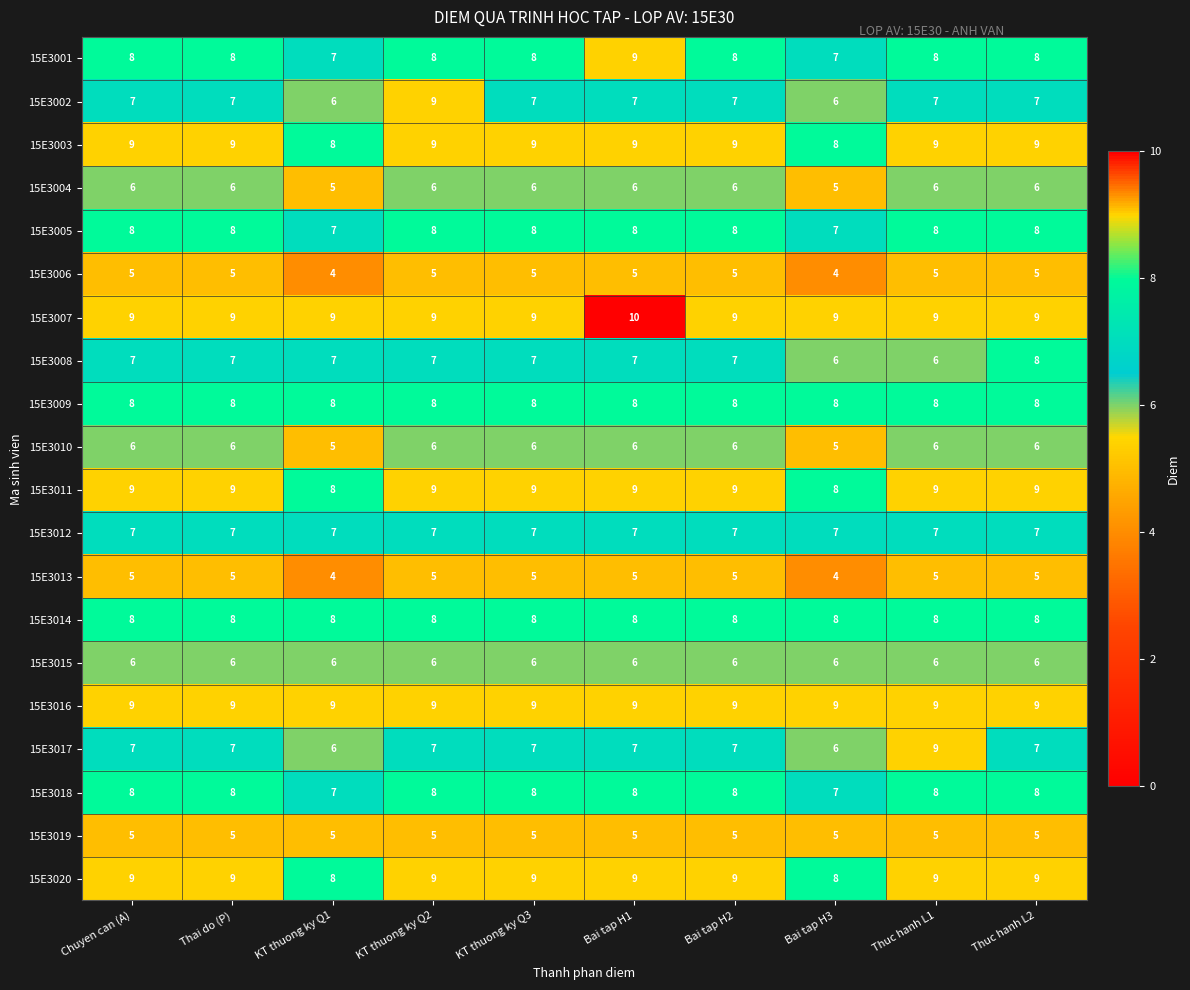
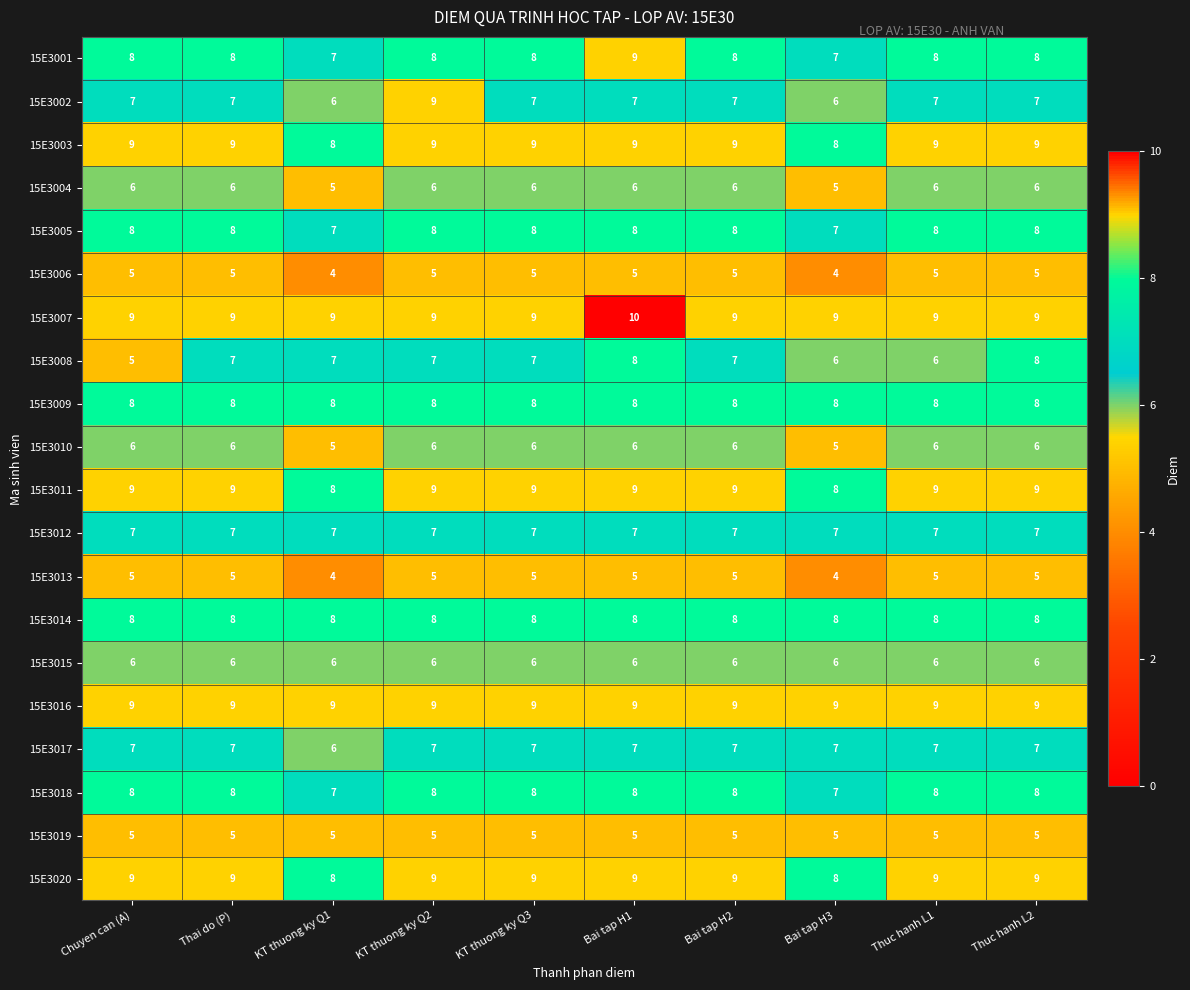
  {
    "15E3001": {
      "Chuyen can (A)": 8,
      "Thai do (P)": 8,
      "KT thuong ky Q1": 7,
      "KT thuong ky Q2": 8,
      "KT thuong ky Q3": 8,
      "Bai tap H1": 9,
      "Bai tap H2": 8,
      "Bai tap H3": 7,
      "Thuc hanh L1": 8,
      "Thuc hanh L2": 8
    },
    "15E3002": {
      "Chuyen can (A)": 7,
      "Thai do (P)": 7,
      "KT thuong ky Q1": 6,
      "KT thuong ky Q2": 9,
      "KT thuong ky Q3": 7,
      "Bai tap H1": 7,
      "Bai tap H2": 7,
      "Bai tap H3": 6,
      "Thuc hanh L1": 7,
      "Thuc hanh L2": 7
    },
    "15E3003": {
      "Chuyen can (A)": 9,
      "Thai do (P)": 9,
      "KT thuong ky Q1": 8,
      "KT thuong ky Q2": 9,
      "KT thuong ky Q3": 9,
      "Bai tap H1": 9,
      "Bai tap H2": 9,
      "Bai tap H3": 8,
      "Thuc hanh L1": 9,
      "Thuc hanh L2": 9
    },
    "15E3004": {
      "Chuyen can (A)": 6,
      "Thai do (P)": 6,
      "KT thuong ky Q1": 5,
      "KT thuong ky Q2": 6,
      "KT thuong ky Q3": 6,
      "Bai tap H1": 6,
      "Bai tap H2": 6,
      "Bai tap H3": 5,
      "Thuc hanh L1": 6,
      "Thuc hanh L2": 6
    },
    "15E3005": {
      "Chuyen can (A)": 8,
      "Thai do (P)": 8,
      "KT thuong ky Q1": 7,
      "KT thuong ky Q2": 8,
      "KT thuong ky Q3": 8,
      "Bai tap H1": 8,
      "Bai tap H2": 8,
      "Bai tap H3": 7,
      "Thuc hanh L1": 8,
      "Thuc hanh L2": 8
    },
    "15E3006": {
      "Chuyen can (A)": 5,
      "Thai do (P)": 5,
      "KT thuong ky Q1": 4,
      "KT thuong ky Q2": 5,
      "KT thuong ky Q3": 5,
      "Bai tap H1": 5,
      "Bai tap H2": 5,
      "Bai tap H3": 4,
      "Thuc hanh L1": 5,
      "Thuc hanh L2": 5
    },
    "15E3007": {
      "Chuyen can (A)": 9,
      "Thai do (P)": 9,
      "KT thuong ky Q1": 9,
      "KT thuong ky Q2": 9,
      "KT thuong ky Q3": 9,
      "Bai tap H1": 10,
      "Bai tap H2": 9,
      "Bai tap H3": 9,
      "Thuc hanh L1": 9,
      "Thuc hanh L2": 9
    },
    "15E3008": {
-     "Chuyen can (A)": 7,
+     "Chuyen can (A)": 5,
      "Thai do (P)": 7,
      "KT thuong ky Q1": 7,
      "KT thuong ky Q2": 7,
      "KT thuong ky Q3": 7,
-     "Bai tap H1": 7,
+     "Bai tap H1": 8,
      "Bai tap H2": 7,
      "Bai tap H3": 6,
      "Thuc hanh L1": 6,
      "Thuc hanh L2": 8
    },
    "15E3009": {
      "Chuyen can (A)": 8,
      "Thai do (P)": 8,
      "KT thuong ky Q1": 8,
      "KT thuong ky Q2": 8,
      "KT thuong ky Q3": 8,
      "Bai tap H1": 8,
      "Bai tap H2": 8,
      "Bai tap H3": 8,
      "Thuc hanh L1": 8,
      "Thuc hanh L2": 8
    },
    "15E3010": {
      "Chuyen can (A)": 6,
      "Thai do (P)": 6,
      "KT thuong ky Q1": 5,
      "KT thuong ky Q2": 6,
      "KT thuong ky Q3": 6,
      "Bai tap H1": 6,
      "Bai tap H2": 6,
      "Bai tap H3": 5,
      "Thuc hanh L1": 6,
      "Thuc hanh L2": 6
    },
    "15E3011": {
      "Chuyen can (A)": 9,
      "Thai do (P)": 9,
      "KT thuong ky Q1": 8,
      "KT thuong ky Q2": 9,
      "KT thuong ky Q3": 9,
      "Bai tap H1": 9,
      "Bai tap H2": 9,
      "Bai tap H3": 8,
      "Thuc hanh L1": 9,
      "Thuc hanh L2": 9
    },
    "15E3012": {
      "Chuyen can (A)": 7,
      "Thai do (P)": 7,
      "KT thuong ky Q1": 7,
      "KT thuong ky Q2": 7,
      "KT thuong ky Q3": 7,
      "Bai tap H1": 7,
      "Bai tap H2": 7,
      "Bai tap H3": 7,
      "Thuc hanh L1": 7,
      "Thuc hanh L2": 7
    },
    "15E3013": {
      "Chuyen can (A)": 5,
      "Thai do (P)": 5,
      "KT thuong ky Q1": 4,
      "KT thuong ky Q2": 5,
      "KT thuong ky Q3": 5,
      "Bai tap H1": 5,
      "Bai tap H2": 5,
      "Bai tap H3": 4,
      "Thuc hanh L1": 5,
      "Thuc hanh L2": 5
    },
    "15E3014": {
      "Chuyen can (A)": 8,
      "Thai do (P)": 8,
      "KT thuong ky Q1": 8,
      "KT thuong ky Q2": 8,
      "KT thuong ky Q3": 8,
      "Bai tap H1": 8,
      "Bai tap H2": 8,
      "Bai tap H3": 8,
      "Thuc hanh L1": 8,
      "Thuc hanh L2": 8
    },
    "15E3015": {
      "Chuyen can (A)": 6,
      "Thai do (P)": 6,
      "KT thuong ky Q1": 6,
      "KT thuong ky Q2": 6,
      "KT thuong ky Q3": 6,
      "Bai tap H1": 6,
      "Bai tap H2": 6,
      "Bai tap H3": 6,
      "Thuc hanh L1": 6,
      "Thuc hanh L2": 6
    },
    "15E3016": {
      "Chuyen can (A)": 9,
      "Thai do (P)": 9,
      "KT thuong ky Q1": 9,
      "KT thuong ky Q2": 9,
      "KT thuong ky Q3": 9,
      "Bai tap H1": 9,
      "Bai tap H2": 9,
      "Bai tap H3": 9,
      "Thuc hanh L1": 9,
      "Thuc hanh L2": 9
    },
    "15E3017": {
      "Chuyen can (A)": 7,
      "Thai do (P)": 7,
      "KT thuong ky Q1": 6,
      "KT thuong ky Q2": 7,
      "KT thuong ky Q3": 7,
      "Bai tap H1": 7,
      "Bai tap H2": 7,
-     "Bai tap H3": 6,
-     "Thuc hanh L1": 9,
+     "Bai tap H3": 7,
+     "Thuc hanh L1": 7,
      "Thuc hanh L2": 7
    },
    "15E3018": {
      "Chuyen can (A)": 8,
      "Thai do (P)": 8,
      "KT thuong ky Q1": 7,
      "KT thuong ky Q2": 8,
      "KT thuong ky Q3": 8,
      "Bai tap H1": 8,
      "Bai tap H2": 8,
      "Bai tap H3": 7,
      "Thuc hanh L1": 8,
      "Thuc hanh L2": 8
    },
    "15E3019": {
      "Chuyen can (A)": 5,
      "Thai do (P)": 5,
      "KT thuong ky Q1": 5,
      "KT thuong ky Q2": 5,
      "KT thuong ky Q3": 5,
      "Bai tap H1": 5,
      "Bai tap H2": 5,
      "Bai tap H3": 5,
      "Thuc hanh L1": 5,
      "Thuc hanh L2": 5
    },
    "15E3020": {
      "Chuyen can (A)": 9,
      "Thai do (P)": 9,
      "KT thuong ky Q1": 8,
      "KT thuong ky Q2": 9,
      "KT thuong ky Q3": 9,
      "Bai tap H1": 9,
      "Bai tap H2": 9,
      "Bai tap H3": 8,
      "Thuc hanh L1": 9,
      "Thuc hanh L2": 9
    }
  }
